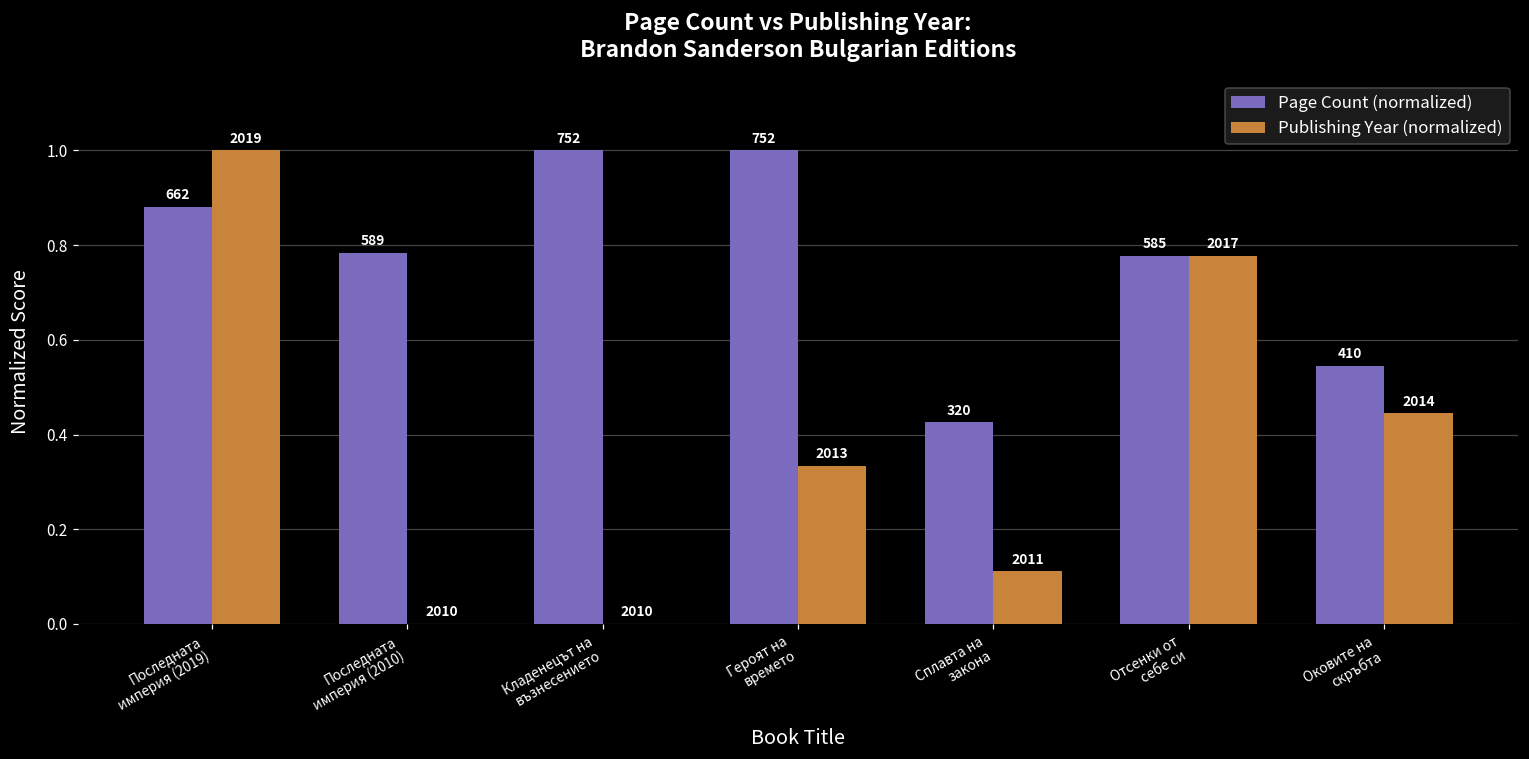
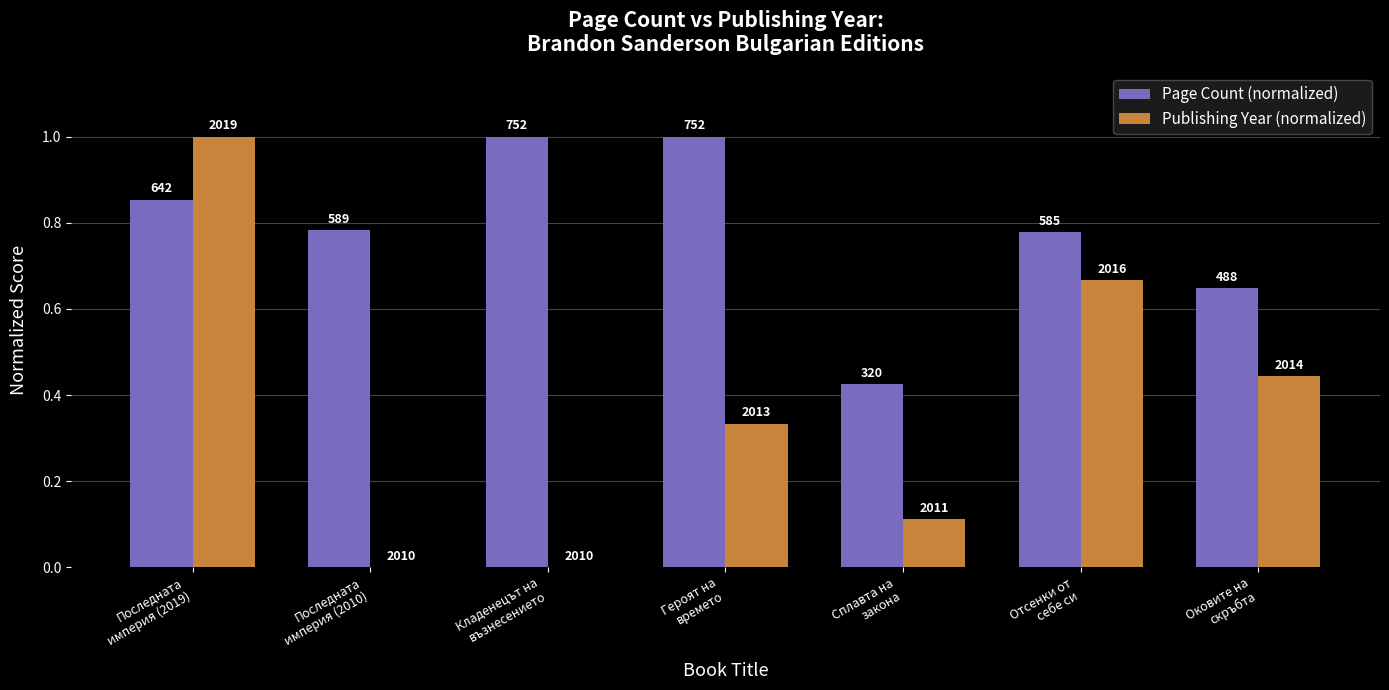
  {
    "Page Count (normalized)": {
-     "Последната империя (2019)": 662,
-     "Оковите на скръбта": 410
+     "Последната империя (2019)": 642,
+     "Оковите на скръбта": 488
    },
    "Publishing Year (normalized)": {
-     "Отсенки от себе си": 2017
+     "Отсенки от себе си": 2016
    }
  }
